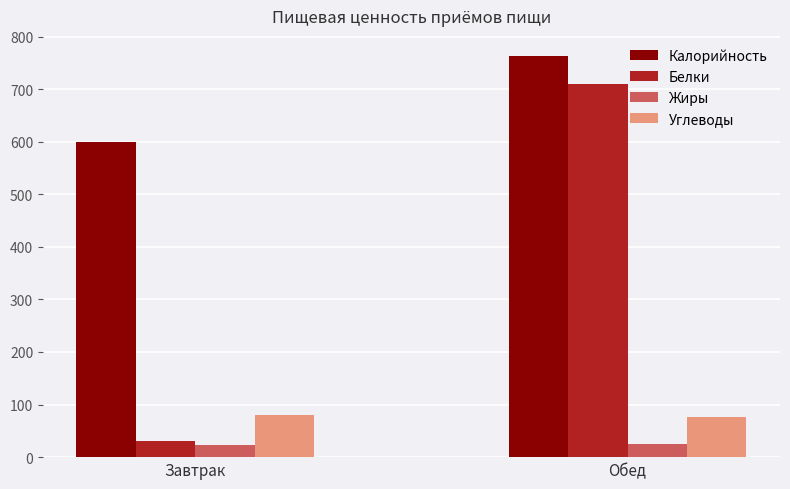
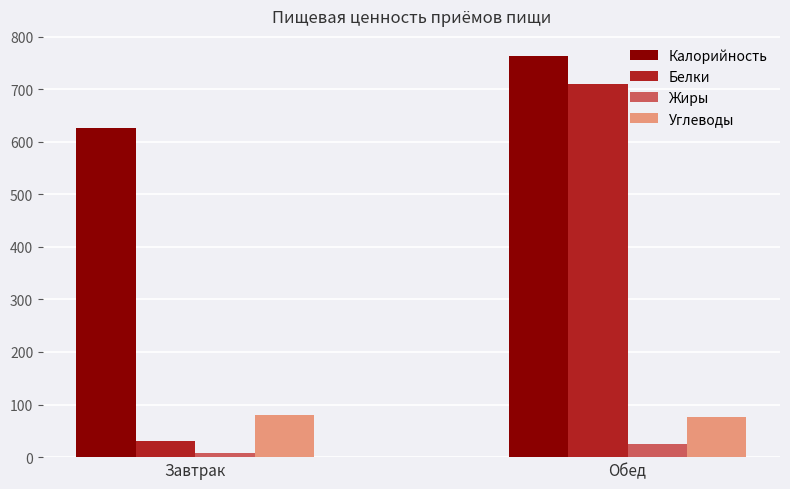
  {
    "Калорийность": {
-     "Завтрак": 600,
+     "Завтрак": 630,
      "Обед": 760
    },
    "Белки": {
      "Завтрак": 30,
      "Обед": 710
    },
    "Жиры": {
-     "Завтрак": 20,
+     "Завтрак": 10,
      "Обед": 20
    },
    "Углеводы": {
      "Завтрак": 80,
      "Обед": 80
    }
  }
